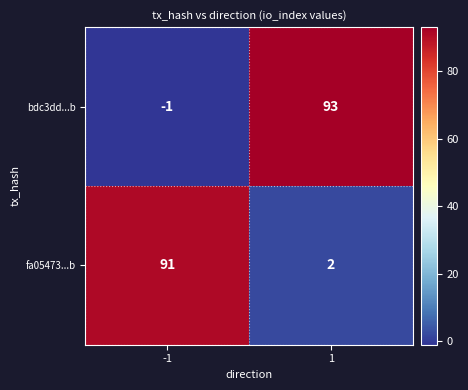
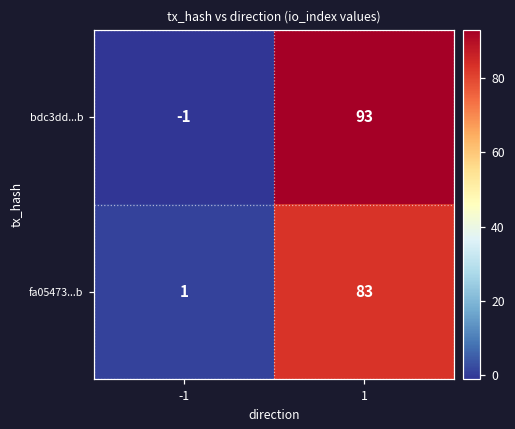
  {
    "bdc3dd...b": {
      "-1": -1,
      "1": 93
    },
    "fa05473...b": {
-     "-1": 91,
-     "1": 2
+     "-1": 1,
+     "1": 83
    }
  }
